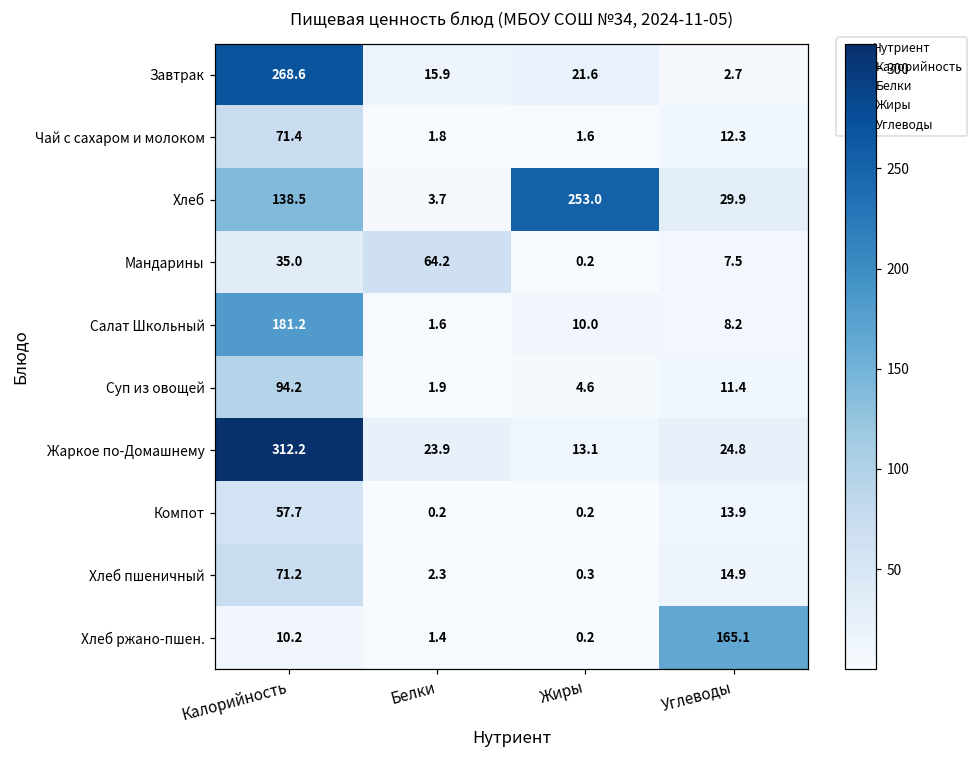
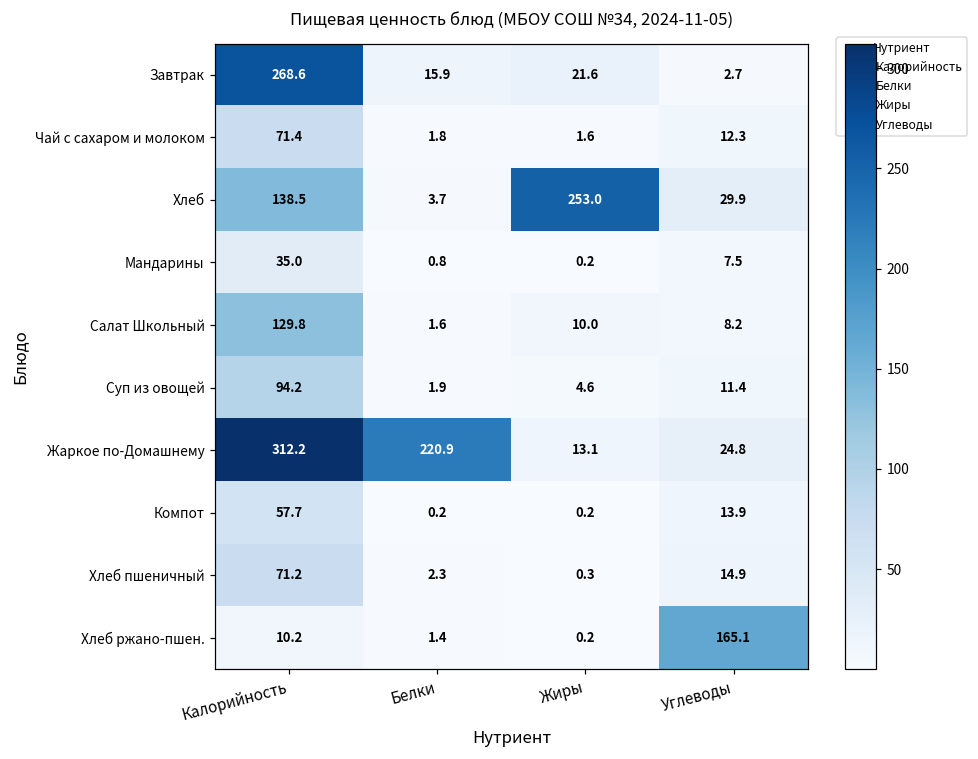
  {
    "Завтрак": {
      "Калорийность": 268.6,
      "Белки": 15.9,
      "Жиры": 21.6,
      "Углеводы": 2.7
    },
    "Чай с сахаром и молоком": {
      "Калорийность": 71.4,
      "Белки": 1.8,
      "Жиры": 1.6,
      "Углеводы": 12.3
    },
    "Хлеб": {
      "Калорийность": 138.5,
      "Белки": 3.7,
      "Жиры": 253.0,
      "Углеводы": 29.9
    },
    "Мандарины": {
      "Калорийность": 35.0,
-     "Белки": 64.2,
+     "Белки": 0.8,
      "Жиры": 0.2,
      "Углеводы": 7.5
    },
    "Салат Школьный": {
-     "Калорийность": 181.2,
+     "Калорийность": 129.8,
      "Белки": 1.6,
      "Жиры": 10.0,
      "Углеводы": 8.2
    },
    "Суп из овощей": {
      "Калорийность": 94.2,
      "Белки": 1.9,
      "Жиры": 4.6,
      "Углеводы": 11.4
    },
    "Жаркое по-Домашнему": {
      "Калорийность": 312.2,
-     "Белки": 23.9,
+     "Белки": 220.9,
      "Жиры": 13.1,
      "Углеводы": 24.8
    },
    "Компот": {
      "Калорийность": 57.7,
      "Белки": 0.2,
      "Жиры": 0.2,
      "Углеводы": 13.9
    },
    "Хлеб пшеничный": {
      "Калорийность": 71.2,
      "Белки": 2.3,
      "Жиры": 0.3,
      "Углеводы": 14.9
    },
    "Хлеб ржано-пшен.": {
      "Калорийность": 10.2,
      "Белки": 1.4,
      "Жиры": 0.2,
      "Углеводы": 165.1
    }
  }
